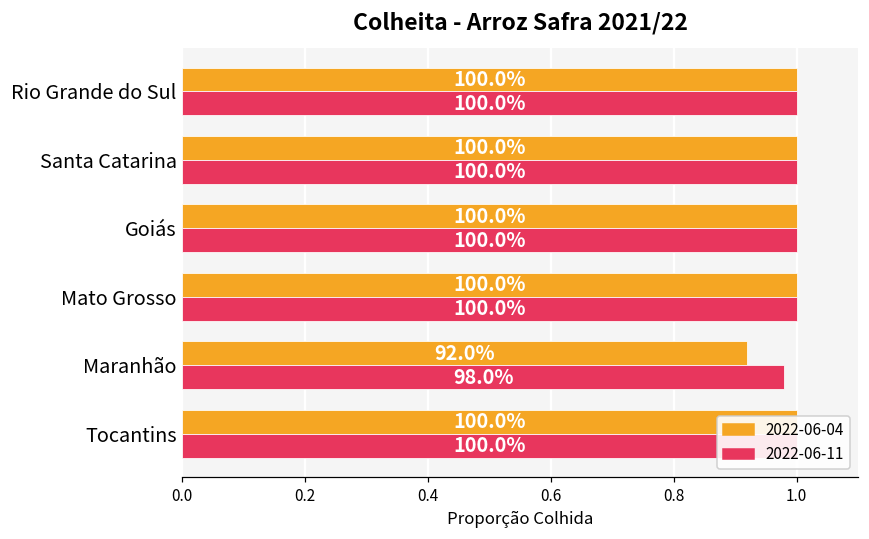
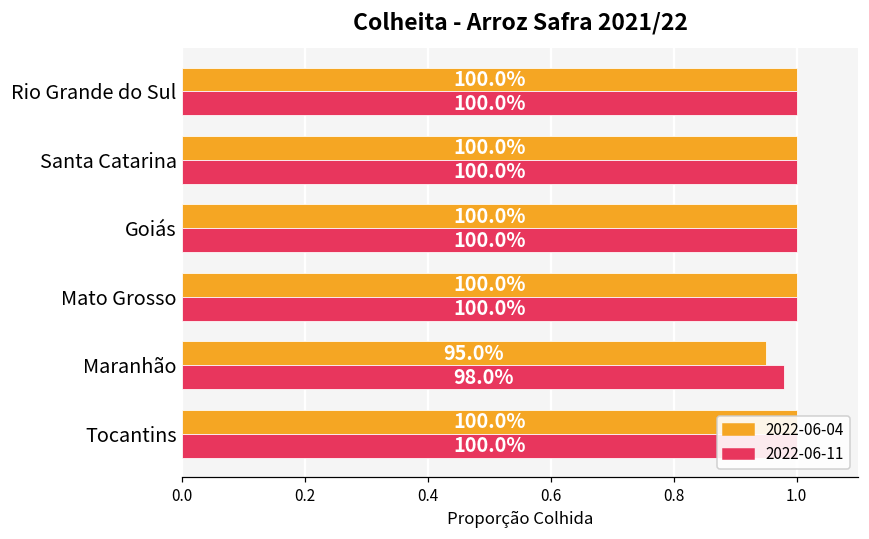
  {
    "2022-06-04": {
      "Rio Grande do Sul": "100.0%",
      "Santa Catarina": "100.0%",
      "Goiás": "100.0%",
      "Mato Grosso": "100.0%",
-     "Maranhão": "92.0%"
+     "Maranhão": "95.0%"
    },
    "2022-06-11": {
      "Rio Grande do Sul": "100.0%",
      "Santa Catarina": "100.0%",
      "Goiás": "100.0%",
      "Mato Grosso": "100.0%",
      "Maranhão": "98.0%"
    }
  }
